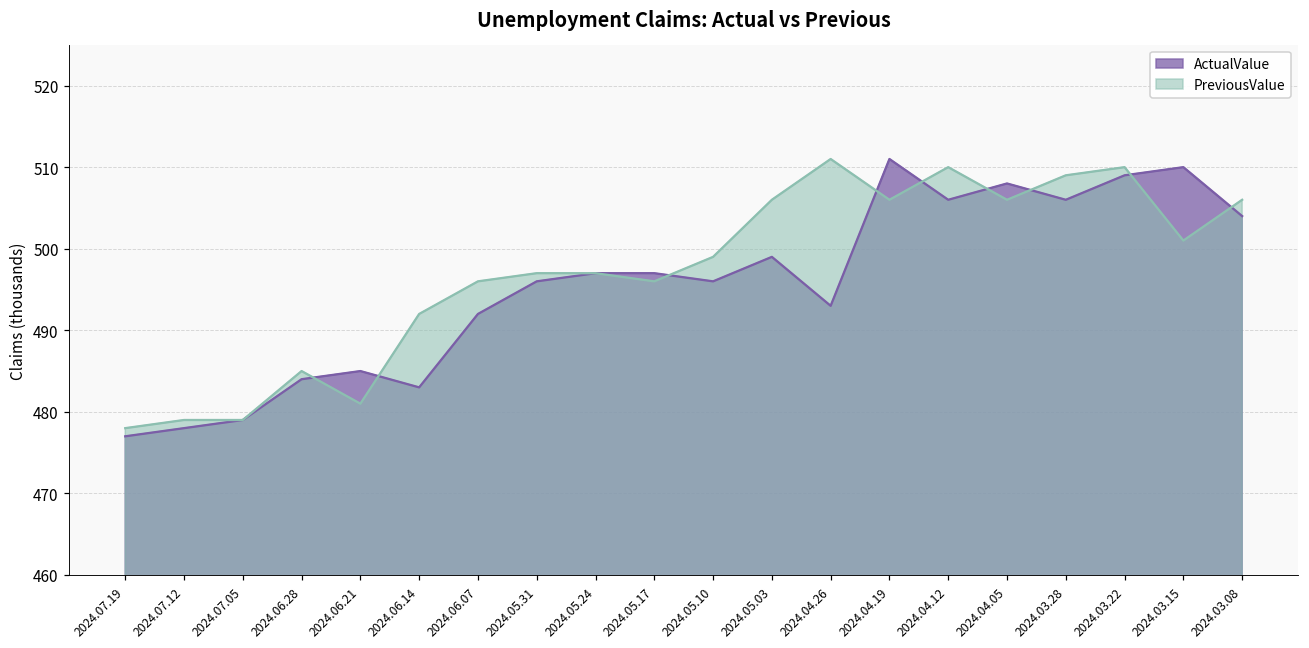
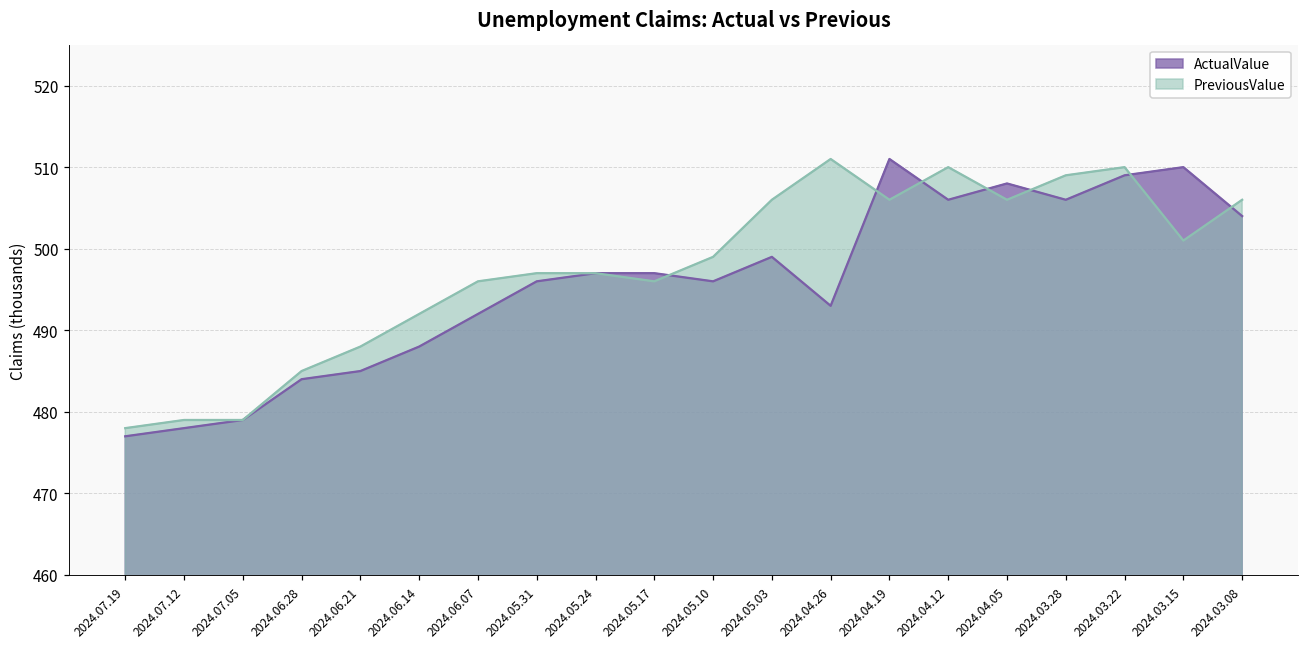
  {
    "ActualValue": {
      "2024.07.19": 477,
      "2024.07.12": 478,
      "2024.06.28": 484,
      "2024.06.21": 485,
-     "2024.06.14": 483,
+     "2024.06.14": 488,
      "2024.06.07": 492,
      "2024.05.31": 496,
      "2024.05.17": 497,
      "2024.05.10": 496,
      "2024.05.03": 499,
      "2024.04.26": 493,
      "2024.04.19": 511,
      "2024.04.12": 506,
      "2024.04.05": 508,
      "2024.03.28": 506,
      "2024.03.22": 509,
      "2024.03.15": 510,
      "2024.03.08": 504
    },
    "PreviousValue": {
      "2024.07.19": 478,
      "2024.07.12": 479,
      "2024.06.28": 485,
-     "2024.06.21": 481,
+     "2024.06.21": 488,
      "2024.06.14": 492,
      "2024.06.07": 496,
      "2024.05.31": 497,
      "2024.05.17": 496,
      "2024.05.10": 499,
      "2024.05.03": 506,
      "2024.04.26": 511,
      "2024.04.19": 506,
      "2024.04.12": 510,
      "2024.04.05": 506,
      "2024.03.28": 509,
      "2024.03.22": 510,
      "2024.03.15": 501,
      "2024.03.08": 506
    }
  }
